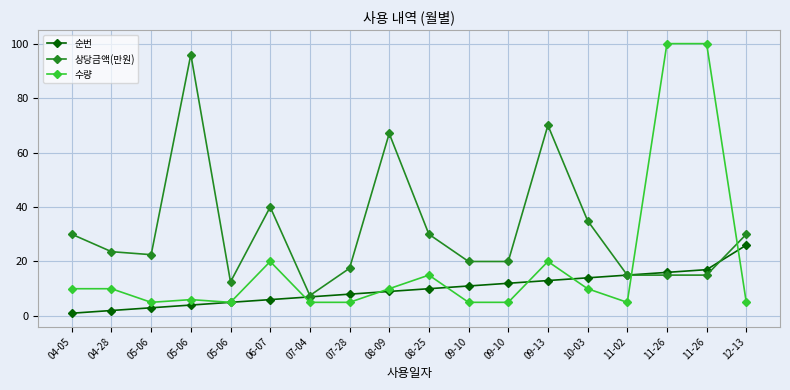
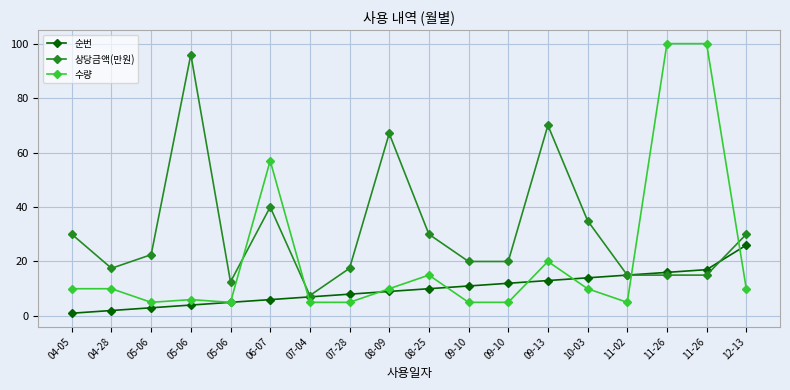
  {
    "순번": {
      "04-05": 1,
      "04-28": 2,
      "06-07": 6,
      "07-28": 8,
      "08-09": 9,
      "08-25": 10,
      "09-13": 13,
      "10-03": 14,
      "12-13": 26
    },
    "상당금액(만원)": {
      "04-05": 30,
-     "04-28": 24,
+     "04-28": 18,
      "06-07": 40,
      "07-28": 18,
      "08-09": 67,
      "08-25": 30,
      "09-13": 70,
      "10-03": 35,
      "12-13": 30
    },
    "수량": {
      "04-05": 10,
      "04-28": 10,
-     "06-07": 20,
+     "06-07": 57,
      "07-04": 5,
      "07-28": 5,
      "08-09": 10,
      "08-25": 15,
      "09-13": 20,
      "10-03": 10,
      "11-02": 5,
-     "12-13": 5
+     "12-13": 10
    }
  }
